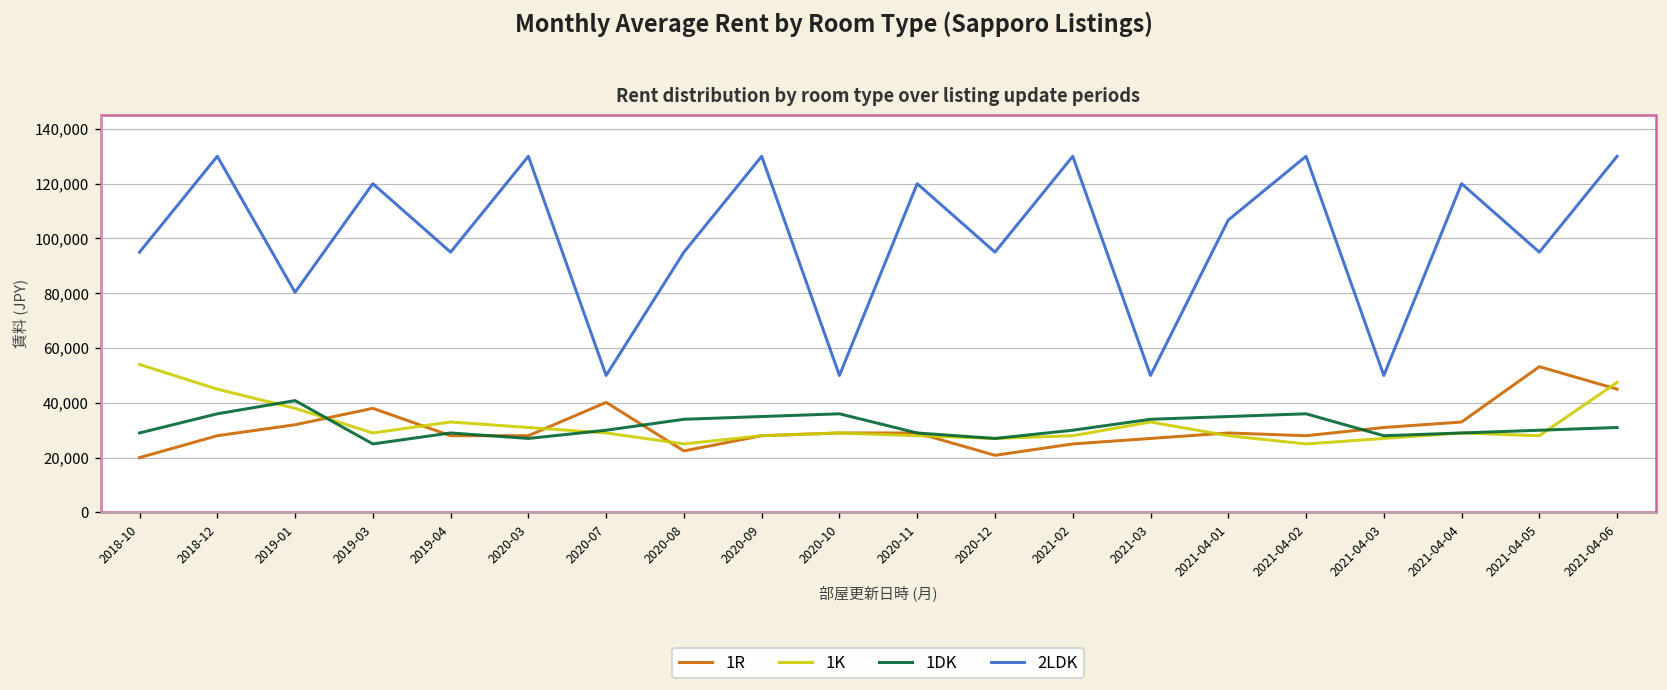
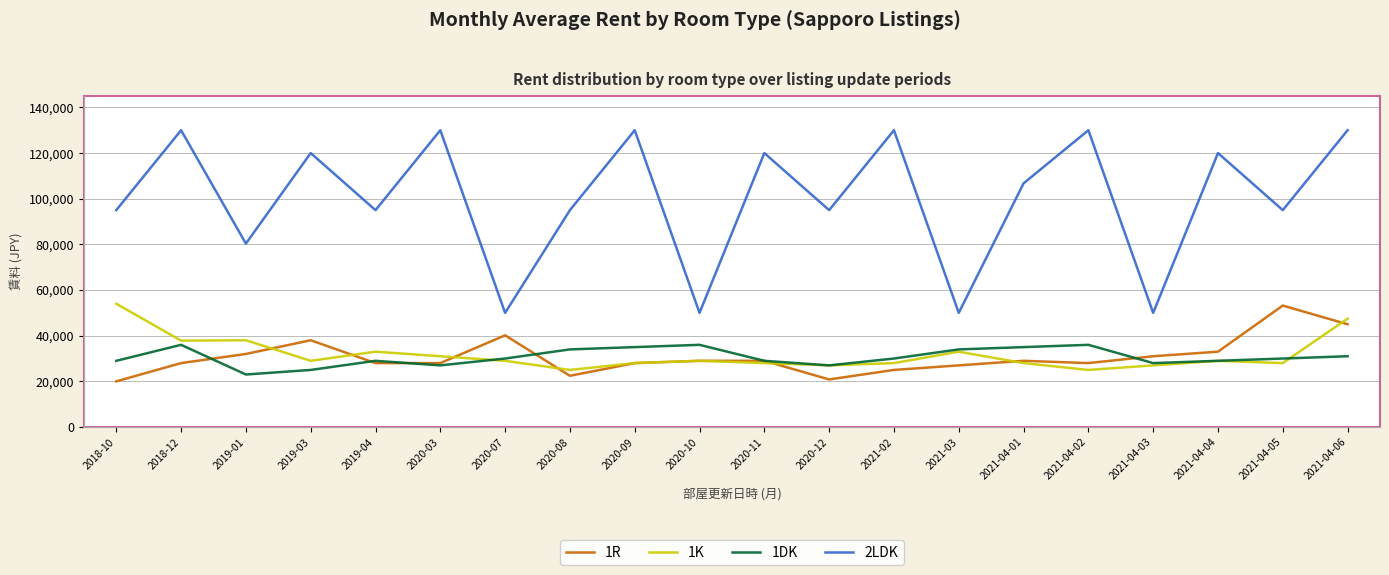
  {
    "1R": {
      "2018-10": "20,000",
      "2018-12": "28,000",
      "2019-01": "32,000",
      "2019-03": "38,000",
      "2020-07": "40,000",
      "2020-08": "22,000",
      "2020-12": "21,000",
      "2021-02": "25,000",
      "2021-03": "27,000",
      "2021-04-02": "28,000",
      "2021-04-03": "31,000",
      "2021-04-04": "33,000",
      "2021-04-05": "53,000",
      "2021-04-06": "45,000"
    },
    "1K": {
      "2018-10": "54,000",
-     "2018-12": "45,000",
+     "2018-12": "38,000",
      "2019-01": "38,000",
      "2019-03": "29,000",
      "2019-04": "33,000",
      "2020-03": "31,000",
      "2020-08": "25,000",
      "2021-02": "28,000",
      "2021-04-02": "25,000",
      "2021-04-05": "28,000",
      "2021-04-06": "47,000"
    },
    "1DK": {
      "2018-10": "29,000",
      "2018-12": "36,000",
-     "2019-01": "41,000",
+     "2019-01": "23,000",
      "2019-03": "25,000",
      "2020-08": "34,000",
      "2020-09": "35,000",
      "2020-10": "36,000",
      "2021-02": "30,000",
      "2021-04-01": "35,000",
      "2021-04-02": "36,000",
      "2021-04-05": "30,000",
      "2021-04-06": "31,000"
    },
    "2LDK": {
      "2018-10": "95,000",
      "2018-12": "130,000",
      "2019-01": "80,000",
      "2019-03": "120,000",
      "2019-04": "95,000",
      "2020-03": "130,000",
      "2020-07": "50,000",
      "2020-08": "95,000",
      "2020-09": "130,000",
      "2020-10": "50,000",
      "2020-11": "120,000",
      "2020-12": "95,000",
      "2021-02": "130,000",
      "2021-03": "50,000",
      "2021-04-01": "107,000",
      "2021-04-02": "130,000",
      "2021-04-03": "50,000",
      "2021-04-04": "120,000",
      "2021-04-05": "95,000",
      "2021-04-06": "130,000"
    }
  }
